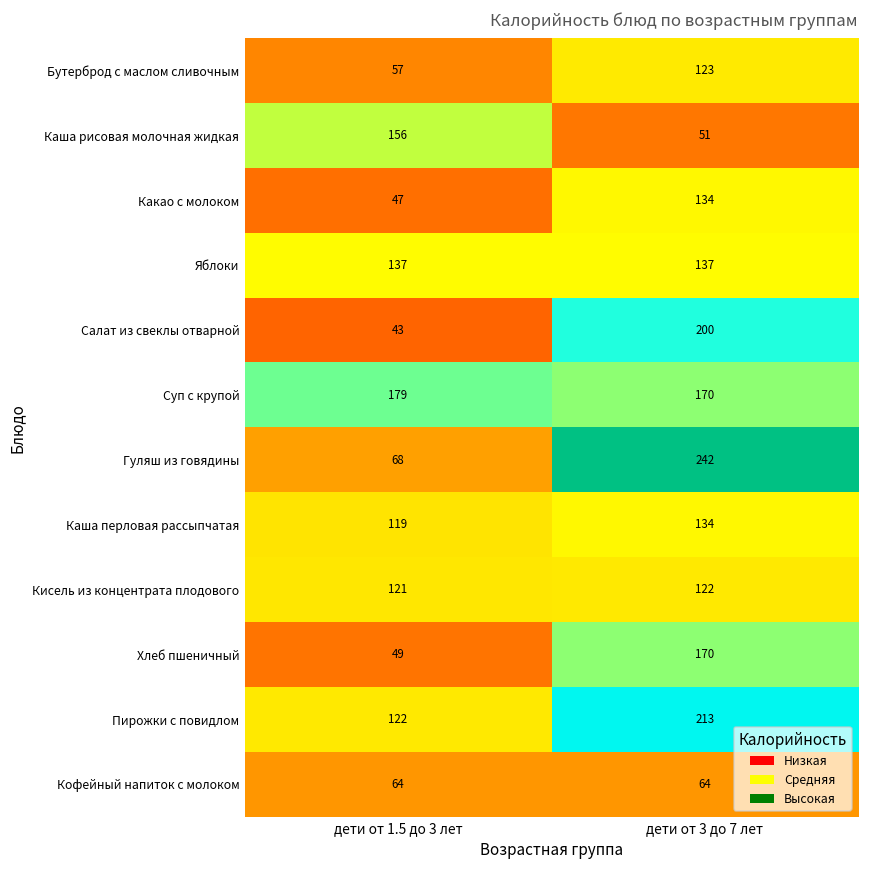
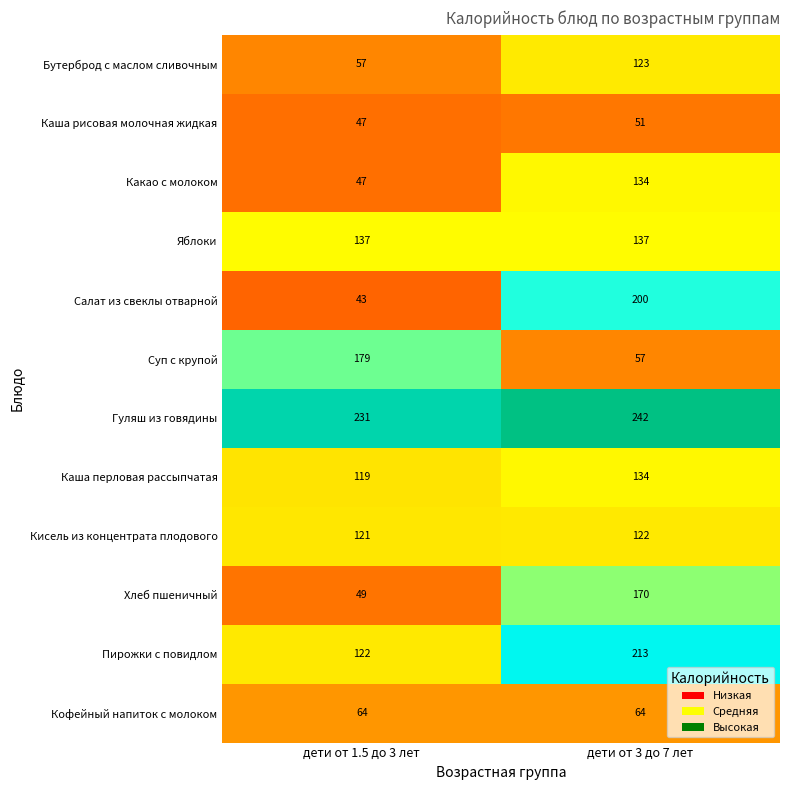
  {
    "Бутерброд с маслом сливочным": {
      "дети от 1.5 до 3 лет": 57,
      "дети от 3 до 7 лет": 123
    },
    "Каша рисовая молочная жидкая": {
-     "дети от 1.5 до 3 лет": 156,
+     "дети от 1.5 до 3 лет": 47,
      "дети от 3 до 7 лет": 51
    },
    "Какао с молоком": {
      "дети от 1.5 до 3 лет": 47,
      "дети от 3 до 7 лет": 134
    },
    "Яблоки": {
      "дети от 1.5 до 3 лет": 137,
      "дети от 3 до 7 лет": 137
    },
    "Салат из свеклы отварной": {
      "дети от 1.5 до 3 лет": 43,
      "дети от 3 до 7 лет": 200
    },
    "Суп с крупой": {
      "дети от 1.5 до 3 лет": 179,
-     "дети от 3 до 7 лет": 170
+     "дети от 3 до 7 лет": 57
    },
    "Гуляш из говядины": {
-     "дети от 1.5 до 3 лет": 68,
+     "дети от 1.5 до 3 лет": 231,
      "дети от 3 до 7 лет": 242
    },
    "Каша перловая рассыпчатая": {
      "дети от 1.5 до 3 лет": 119,
      "дети от 3 до 7 лет": 134
    },
    "Кисель из концентрата плодового": {
      "дети от 1.5 до 3 лет": 121,
      "дети от 3 до 7 лет": 122
    },
    "Хлеб пшеничный": {
      "дети от 1.5 до 3 лет": 49,
      "дети от 3 до 7 лет": 170
    },
    "Пирожки с повидлом": {
      "дети от 1.5 до 3 лет": 122,
      "дети от 3 до 7 лет": 213
    },
    "Кофейный напиток с молоком": {
      "дети от 1.5 до 3 лет": 64,
      "дети от 3 до 7 лет": 64
    }
  }
